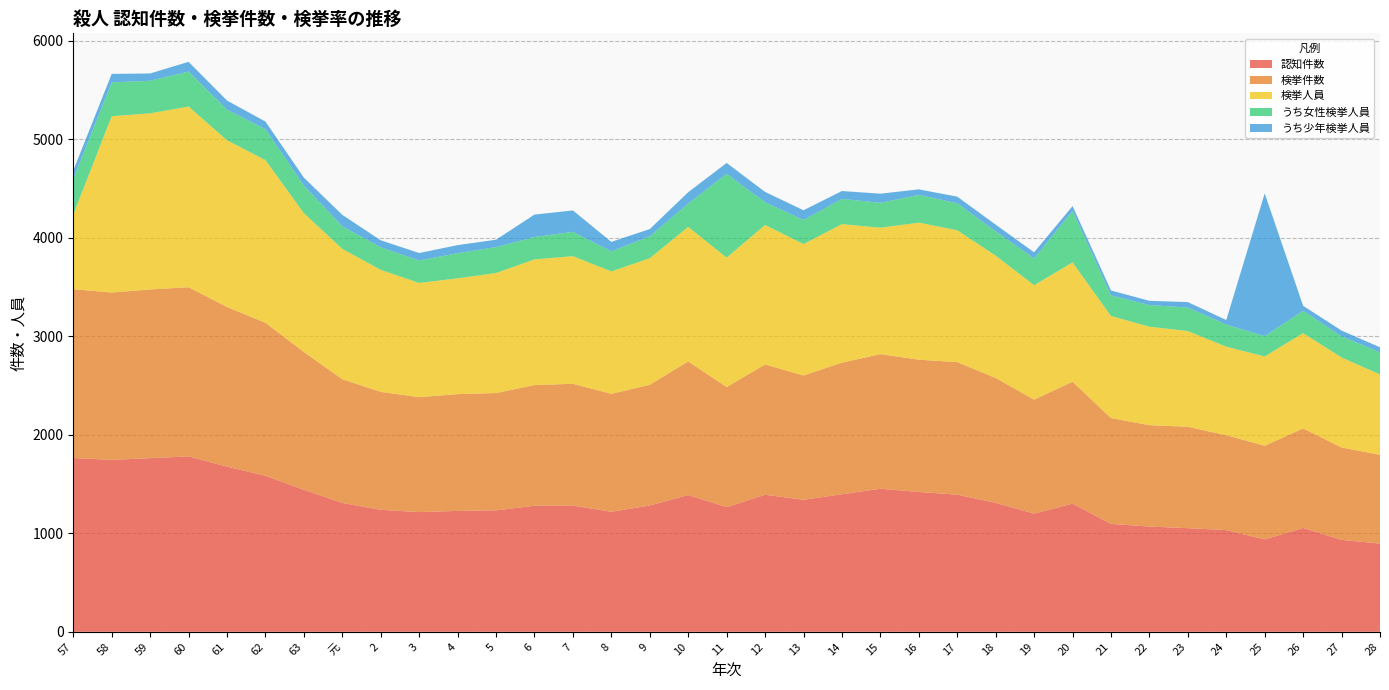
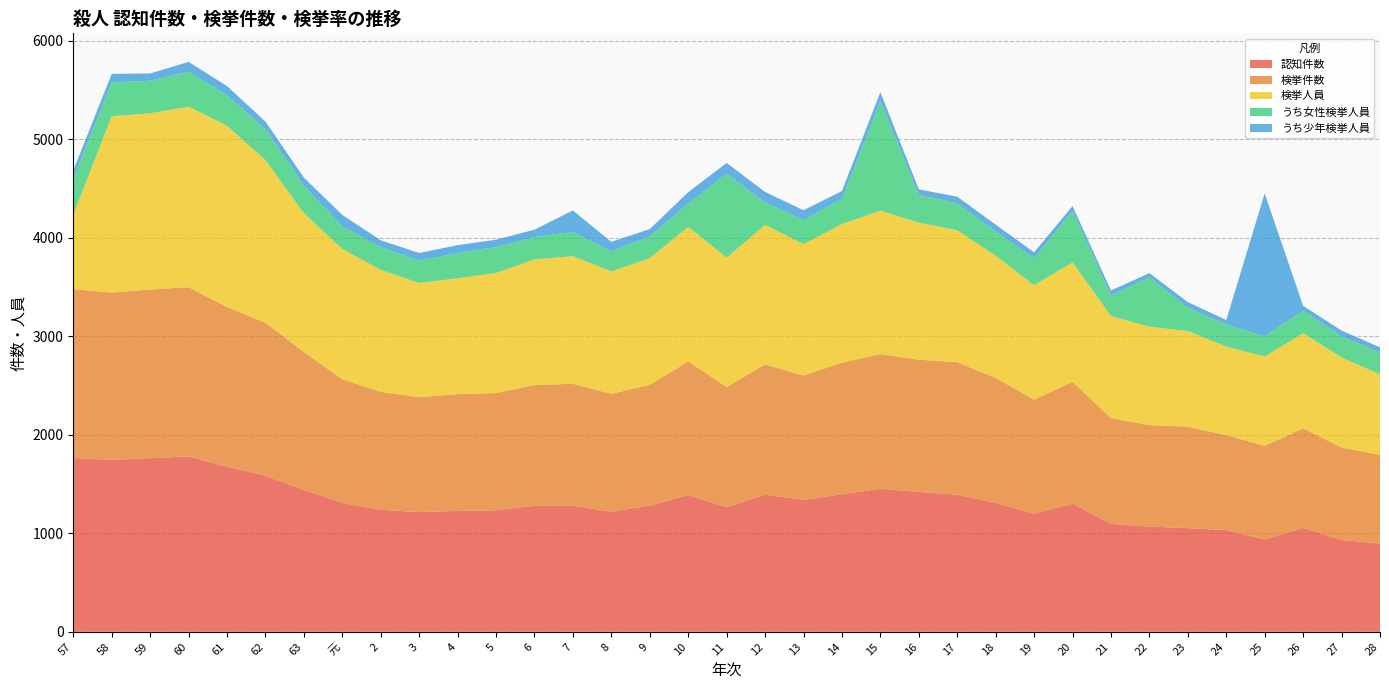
  {
    "検挙人員": {
      "57": 800,
      "58": 1800,
      "59": 1800,
      "60": 1800,
-     "61": 1700,
+     "61": 1800,
      "62": 1700,
      "63": 1400,
      "元": 1300,
      "2": 1200,
      "3": 1200,
      "4": 1200,
      "5": 1200,
      "6": 1300,
      "7": 1300,
      "8": 1200,
      "9": 1300,
      "10": 1400,
      "11": 1300,
      "12": 1400,
      "13": 1300,
      "14": 1400,
-     "15": 1300,
+     "15": 1500,
      "16": 1400,
      "17": 1300,
      "18": 1200,
      "19": 1200,
      "20": 1200,
      "21": 1000,
      "22": 1000,
      "23": 1000,
      "24": 900,
      "25": 900,
      "26": 1000,
      "27": 900,
      "28": 800
    },
    "うち女性検挙人員": {
      "57": 400,
      "58": 300,
      "59": 300,
      "60": 400,
      "61": 300,
      "62": 300,
      "63": 300,
      "元": 200,
      "2": 200,
      "3": 200,
      "4": 300,
      "5": 300,
      "6": 200,
      "7": 200,
      "8": 200,
      "9": 200,
      "10": 200,
      "11": 900,
      "12": 200,
      "13": 200,
      "14": 300,
-     "15": 300,
+     "15": 1100,
      "16": 300,
      "17": 300,
      "18": 200,
      "19": 300,
      "20": 500,
      "21": 200,
-     "22": 200,
+     "22": 500,
      "23": 200,
      "24": 200,
      "25": 200,
      "26": 200,
      "27": 200,
      "28": 200
    },
    "うち少年検挙人員": {
      "57": 100,
      "58": 100,
      "59": 100,
      "60": 100,
      "61": 100,
      "62": 100,
      "63": 100,
      "元": 100,
      "2": 100,
      "3": 100,
      "4": 100,
      "5": 100,
-     "6": 200,
+     "6": 100,
      "7": 200,
      "8": 100,
      "9": 100,
      "10": 100,
      "11": 100,
      "12": 100,
      "13": 100,
      "14": 100,
      "15": 100,
      "16": 100,
      "17": 100,
      "18": 100,
      "19": 100,
      "20": 100,
      "21": 100,
      "22": 0,
      "23": 100,
      "24": 0,
      "25": 1400,
      "26": 100,
      "27": 100,
      "28": 100
    }
  }
